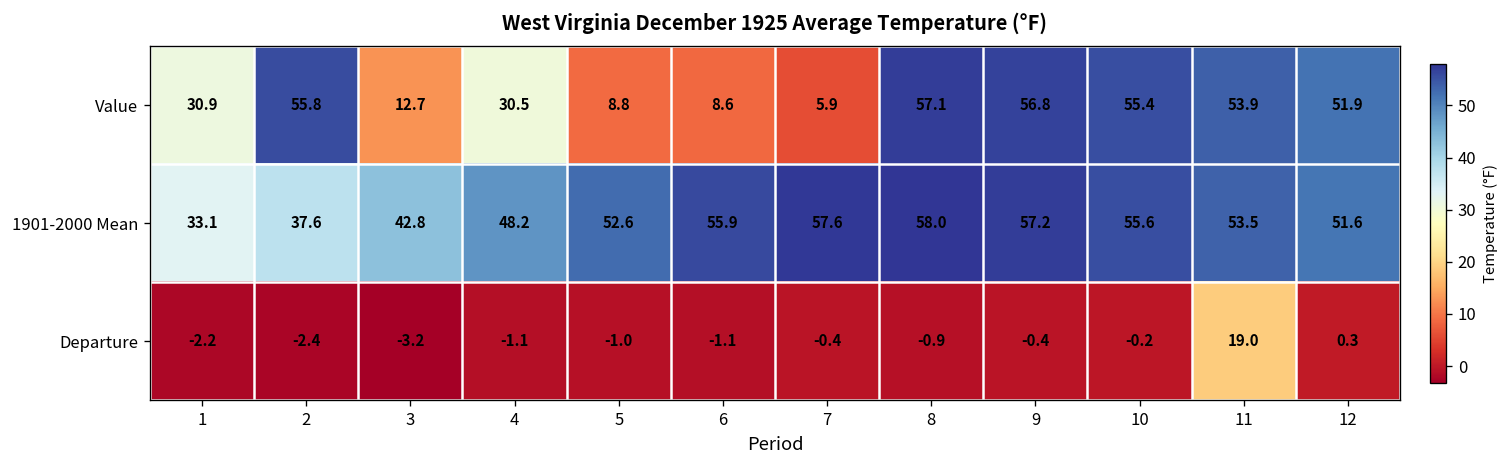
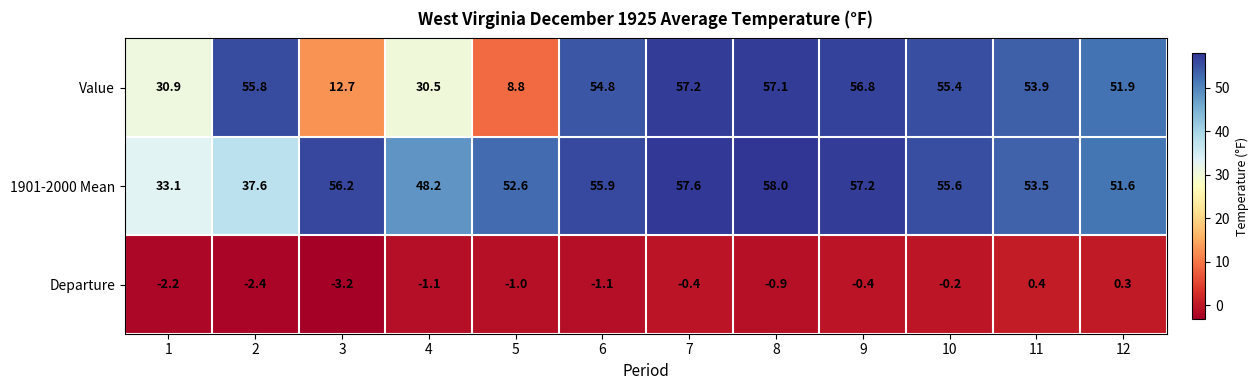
  {
    "Value": {
      "1": 30.9,
      "2": 55.8,
      "3": 12.7,
      "4": 30.5,
      "5": 8.8,
-     "6": 8.6,
-     "7": 5.9,
+     "6": 54.8,
+     "7": 57.2,
      "8": 57.1,
      "9": 56.8,
      "10": 55.4,
      "11": 53.9,
      "12": 51.9
    },
    "1901-2000 Mean": {
      "1": 33.1,
      "2": 37.6,
-     "3": 42.8,
+     "3": 56.2,
      "4": 48.2,
      "5": 52.6,
      "6": 55.9,
      "7": 57.6,
      "8": 58.0,
      "9": 57.2,
      "10": 55.6,
      "11": 53.5,
      "12": 51.6
    },
    "Departure": {
      "1": -2.2,
      "2": -2.4,
      "3": -3.2,
      "4": -1.1,
      "5": -1.0,
      "6": -1.1,
      "7": -0.4,
      "8": -0.9,
      "9": -0.4,
      "10": -0.2,
-     "11": 19.0,
+     "11": 0.4,
      "12": 0.3
    }
  }
